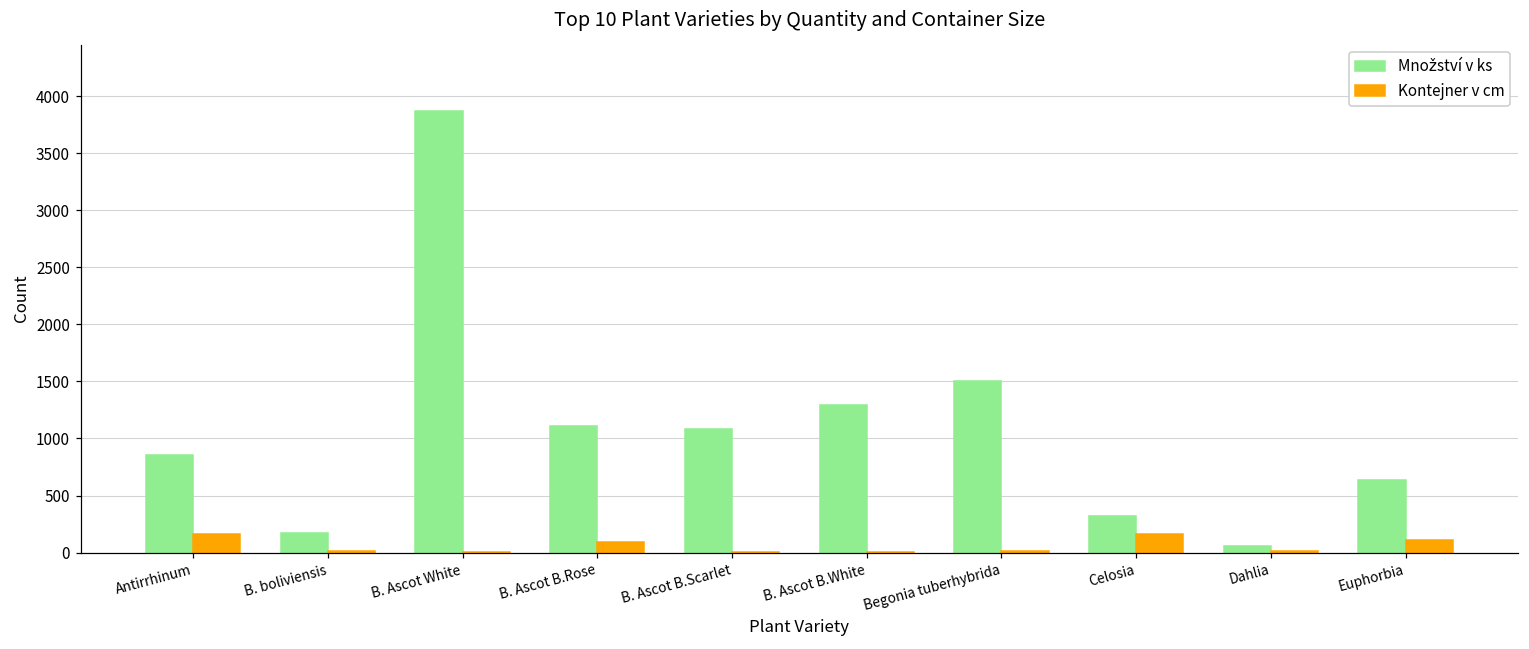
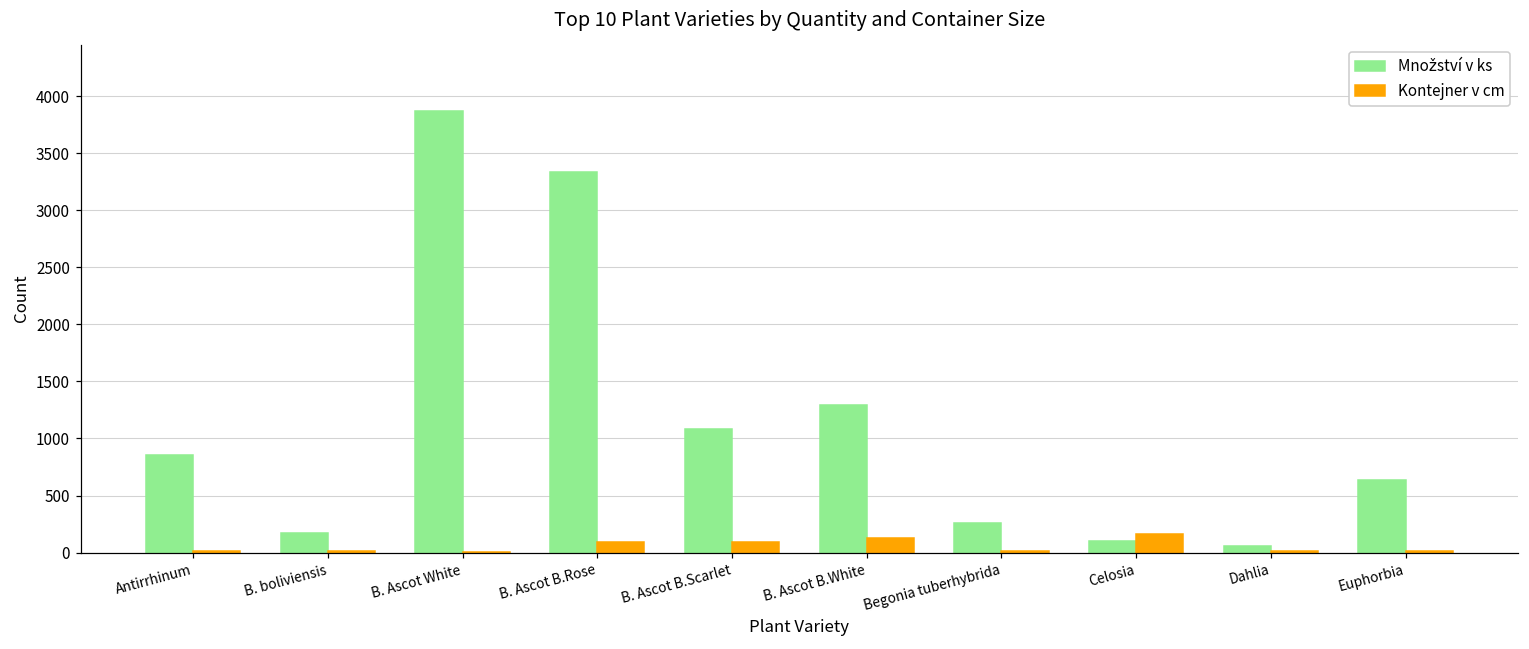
  {
    "Množství v ks": {
      "Antirrhinum": 860,
      "B. boliviensis": 170,
      "B. Ascot White": 3870,
-     "B. Ascot B.Rose": 1110,
+     "B. Ascot B.Rose": 3330,
      "B. Ascot B.Scarlet": 1080,
      "B. Ascot B.White": 1290,
-     "Begonia tuberhybrida": 1500,
-     "Celosia": 320,
+     "Begonia tuberhybrida": 260,
+     "Celosia": 100,
      "Dahlia": 60,
      "Euphorbia": 640
    },
    "Kontejner v cm": {
-     "Antirrhinum": 160,
+     "Antirrhinum": 10,
      "B. Ascot B.Rose": 90,
-     "B. Ascot B.Scarlet": 10,
-     "B. Ascot B.White": 10,
+     "B. Ascot B.Scarlet": 90,
+     "B. Ascot B.White": 130,
      "Celosia": 170,
-     "Euphorbia": 110
+     "Euphorbia": 10
    }
  }
